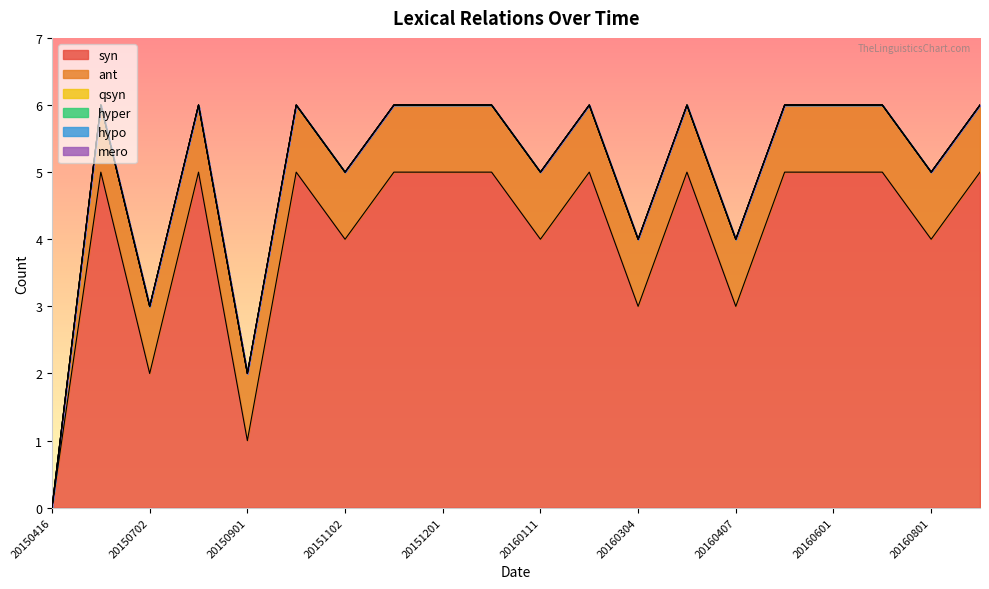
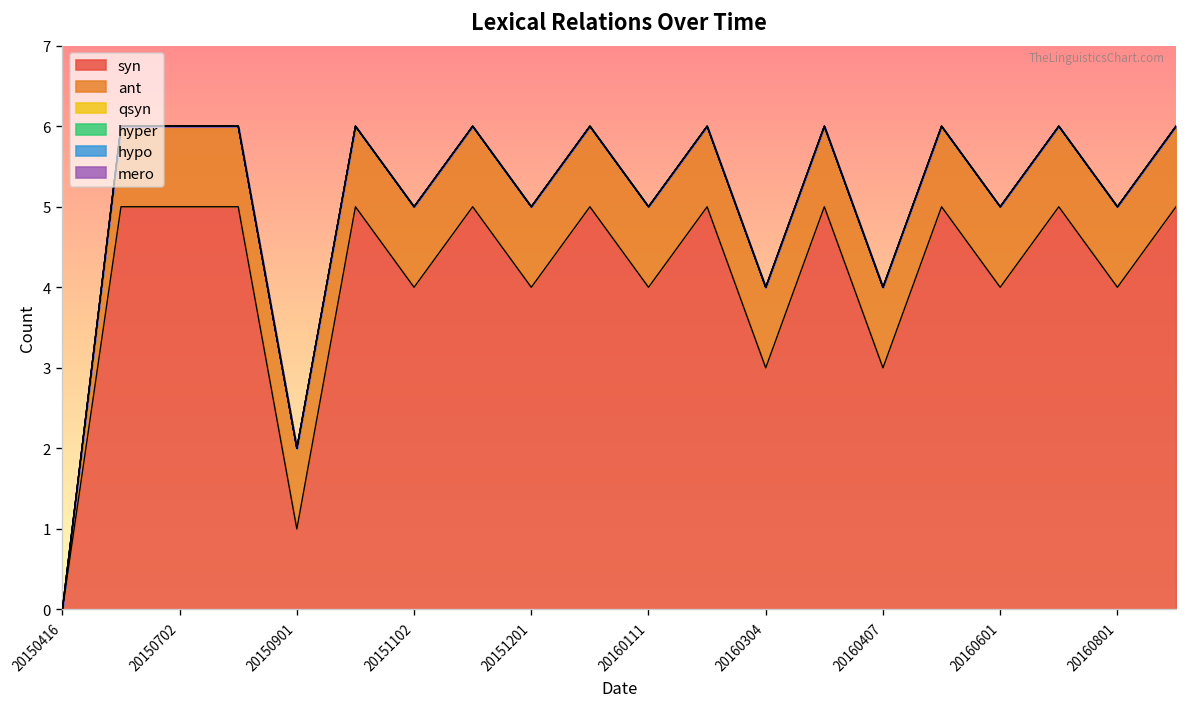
  {
    "syn": {
-     "20150702": 2,
+     "20150702": 5,
      "20150901": 1,
      "20151102": 4,
-     "20151201": 5,
+     "20151201": 4,
      "20160111": 4,
      "20160304": 3,
      "20160407": 3,
-     "20160601": 5,
+     "20160601": 4,
      "20160801": 4
    },
    "mero": {
      "20150901": 2,
      "20151102": 5,
      "20160111": 5,
      "20160304": 4,
      "20160407": 4,
      "20160801": 5
    }
  }
